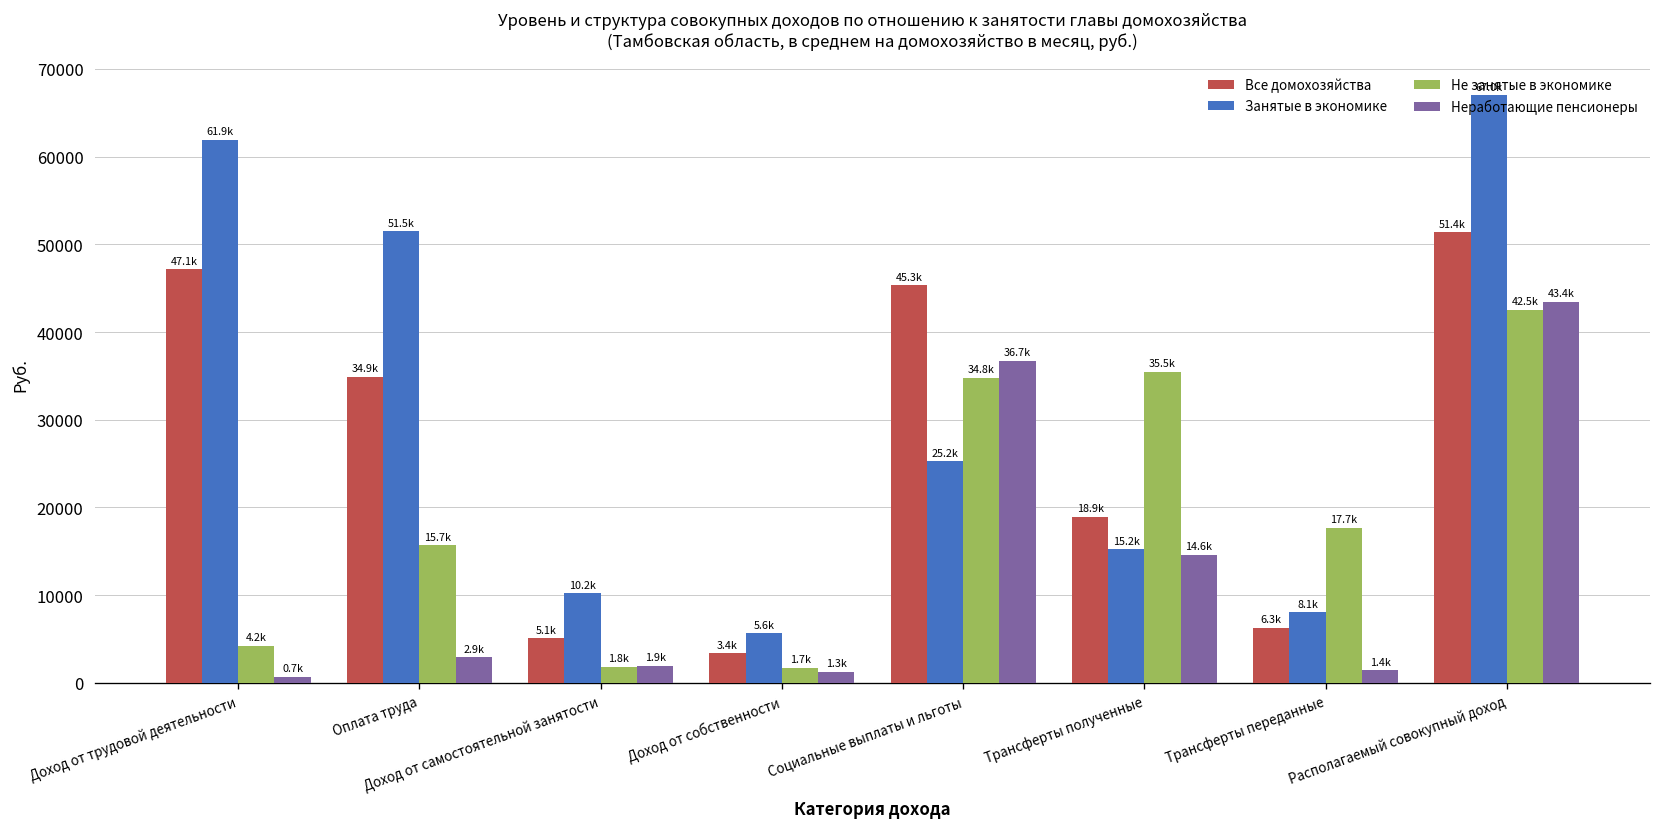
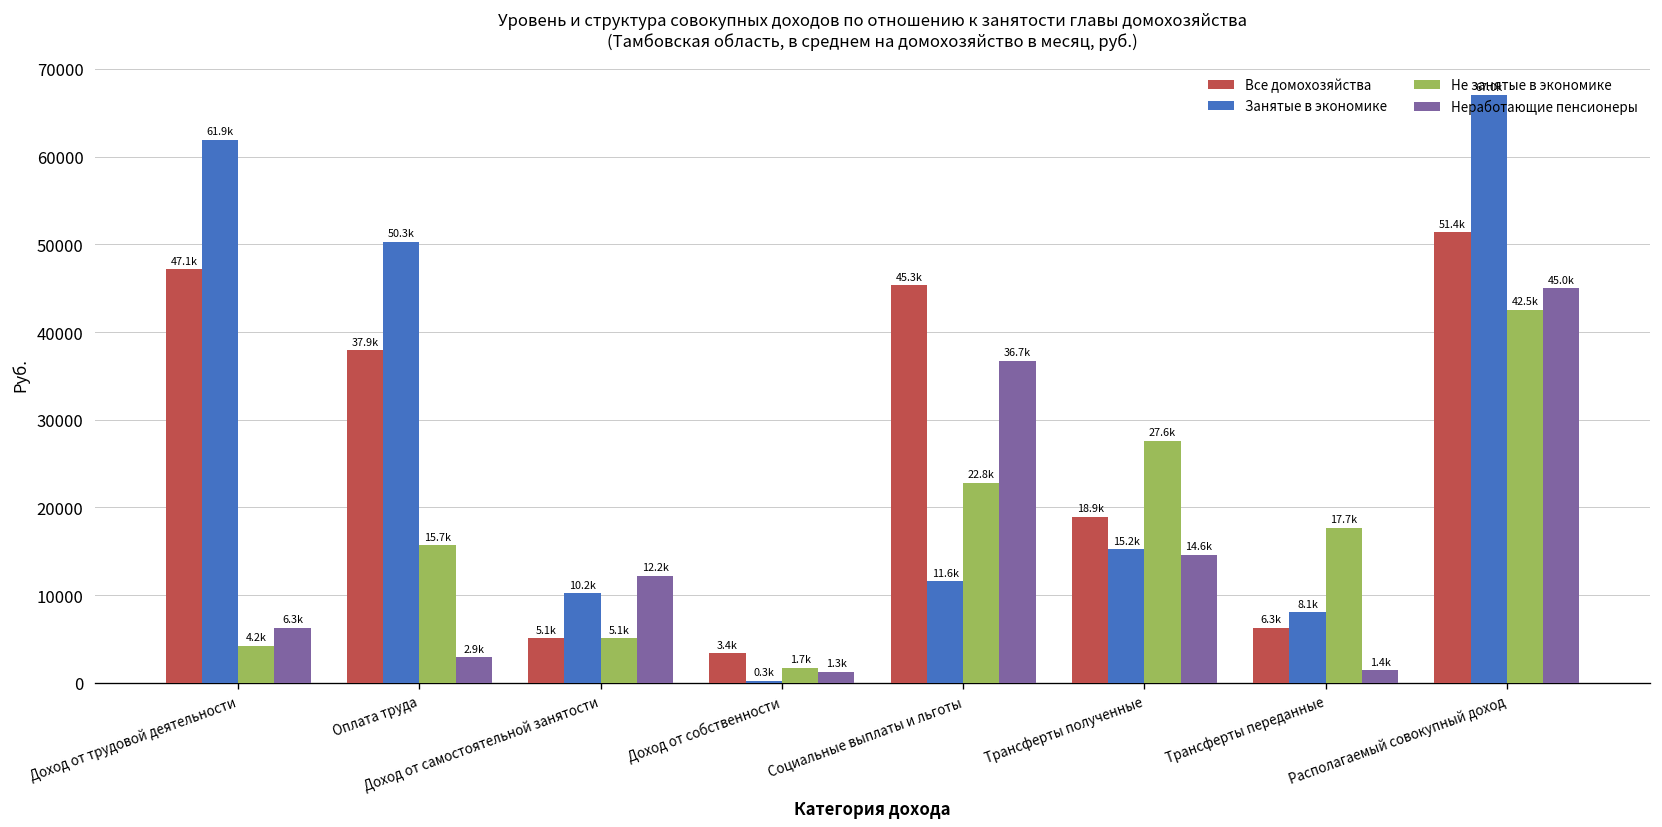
  {
    "Все домохозяйства": {
      "Доход от трудовой деятельности": "47.1k",
-     "Оплата труда": "34.9k",
+     "Оплата труда": "37.9k",
      "Доход от самостоятельной занятости": "5.1k",
      "Доход от собственности": "3.4k",
      "Социальные выплаты и льготы": "45.3k",
      "Трансферты полученные": "18.9k",
      "Трансферты переданные": "6.3k",
      "Располагаемый совокупный доход": "51.4k"
    },
    "Занятые в экономике": {
      "Доход от трудовой деятельности": "61.9k",
-     "Оплата труда": "51.5k",
+     "Оплата труда": "50.3k",
      "Доход от самостоятельной занятости": "10.2k",
-     "Доход от собственности": "5.6k",
-     "Социальные выплаты и льготы": "25.2k",
+     "Доход от собственности": "0.3k",
+     "Социальные выплаты и льготы": "11.6k",
      "Трансферты полученные": "15.2k",
      "Трансферты переданные": "8.1k",
      "Располагаемый совокупный доход": "67.0k"
    },
    "Не занятые в экономике": {
      "Доход от трудовой деятельности": "4.2k",
      "Оплата труда": "15.7k",
-     "Доход от самостоятельной занятости": "1.8k",
+     "Доход от самостоятельной занятости": "5.1k",
      "Доход от собственности": "1.7k",
-     "Социальные выплаты и льготы": "34.8k",
-     "Трансферты полученные": "35.5k",
+     "Социальные выплаты и льготы": "22.8k",
+     "Трансферты полученные": "27.6k",
      "Трансферты переданные": "17.7k",
      "Располагаемый совокупный доход": "42.5k"
    },
    "Неработающие пенсионеры": {
-     "Доход от трудовой деятельности": "0.7k",
+     "Доход от трудовой деятельности": "6.3k",
      "Оплата труда": "2.9k",
-     "Доход от самостоятельной занятости": "1.9k",
+     "Доход от самостоятельной занятости": "12.2k",
      "Доход от собственности": "1.3k",
      "Социальные выплаты и льготы": "36.7k",
      "Трансферты полученные": "14.6k",
      "Трансферты переданные": "1.4k",
-     "Располагаемый совокупный доход": "43.4k"
+     "Располагаемый совокупный доход": "45.0k"
    }
  }
